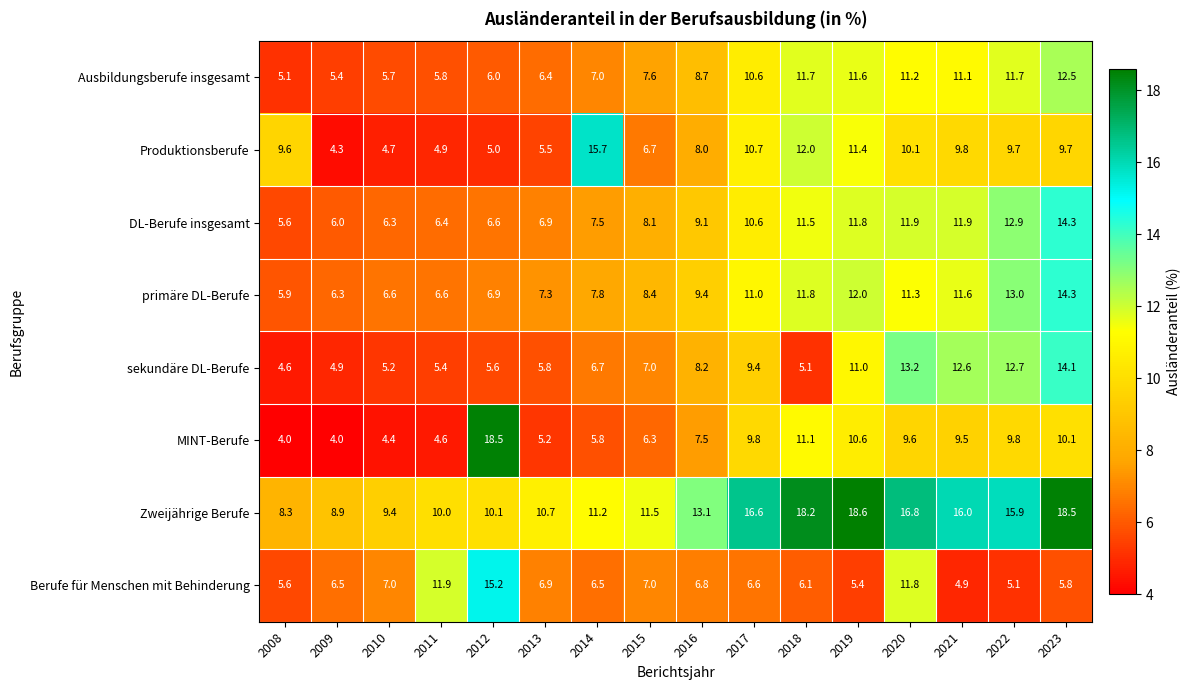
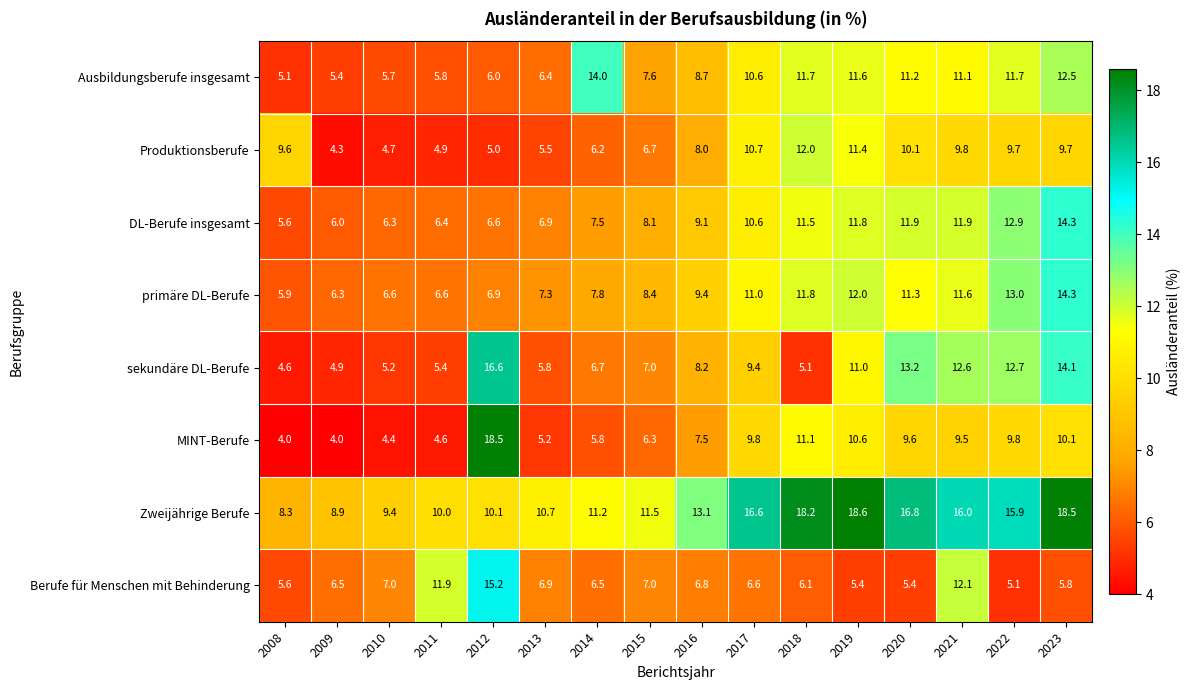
  {
    "Ausbildungsberufe insgesamt": {
      "2008": 5.1,
      "2009": 5.4,
      "2010": 5.7,
      "2011": 5.8,
      "2012": 6.0,
      "2013": 6.4,
-     "2014": 7.0,
+     "2014": 14.0,
      "2015": 7.6,
      "2016": 8.7,
      "2017": 10.6,
      "2018": 11.7,
      "2019": 11.6,
      "2020": 11.2,
      "2021": 11.1,
      "2022": 11.7,
      "2023": 12.5
    },
    "Produktionsberufe": {
      "2008": 9.6,
      "2009": 4.3,
      "2010": 4.7,
      "2011": 4.9,
      "2012": 5.0,
      "2013": 5.5,
-     "2014": 15.7,
+     "2014": 6.2,
      "2015": 6.7,
      "2016": 8.0,
      "2017": 10.7,
      "2018": 12.0,
      "2019": 11.4,
      "2020": 10.1,
      "2021": 9.8,
      "2022": 9.7,
      "2023": 9.7
    },
    "DL-Berufe insgesamt": {
      "2008": 5.6,
      "2009": 6.0,
      "2010": 6.3,
      "2011": 6.4,
      "2012": 6.6,
      "2013": 6.9,
      "2014": 7.5,
      "2015": 8.1,
      "2016": 9.1,
      "2017": 10.6,
      "2018": 11.5,
      "2019": 11.8,
      "2020": 11.9,
      "2021": 11.9,
      "2022": 12.9,
      "2023": 14.3
    },
    "primäre DL-Berufe": {
      "2008": 5.9,
      "2009": 6.3,
      "2010": 6.6,
      "2011": 6.6,
      "2012": 6.9,
      "2013": 7.3,
      "2014": 7.8,
      "2015": 8.4,
      "2016": 9.4,
      "2017": 11.0,
      "2018": 11.8,
      "2019": 12.0,
      "2020": 11.3,
      "2021": 11.6,
      "2022": 13.0,
      "2023": 14.3
    },
    "sekundäre DL-Berufe": {
      "2008": 4.6,
      "2009": 4.9,
      "2010": 5.2,
      "2011": 5.4,
-     "2012": 5.6,
+     "2012": 16.6,
      "2013": 5.8,
      "2014": 6.7,
      "2015": 7.0,
      "2016": 8.2,
      "2017": 9.4,
      "2018": 5.1,
      "2019": 11.0,
      "2020": 13.2,
      "2021": 12.6,
      "2022": 12.7,
      "2023": 14.1
    },
    "MINT-Berufe": {
      "2008": 4.0,
      "2009": 4.0,
      "2010": 4.4,
      "2011": 4.6,
      "2012": 18.5,
      "2013": 5.2,
      "2014": 5.8,
      "2015": 6.3,
      "2016": 7.5,
      "2017": 9.8,
      "2018": 11.1,
      "2019": 10.6,
      "2020": 9.6,
      "2021": 9.5,
      "2022": 9.8,
      "2023": 10.1
    },
    "Zweijährige Berufe": {
      "2008": 8.3,
      "2009": 8.9,
      "2010": 9.4,
      "2011": 10.0,
      "2012": 10.1,
      "2013": 10.7,
      "2014": 11.2,
      "2015": 11.5,
      "2016": 13.1,
      "2017": 16.6,
      "2018": 18.2,
      "2019": 18.6,
      "2020": 16.8,
      "2021": 16.0,
      "2022": 15.9,
      "2023": 18.5
    },
    "Berufe für Menschen mit Behinderung": {
      "2008": 5.6,
      "2009": 6.5,
      "2010": 7.0,
      "2011": 11.9,
      "2012": 15.2,
      "2013": 6.9,
      "2014": 6.5,
      "2015": 7.0,
      "2016": 6.8,
      "2017": 6.6,
      "2018": 6.1,
      "2019": 5.4,
-     "2020": 11.8,
-     "2021": 4.9,
+     "2020": 5.4,
+     "2021": 12.1,
      "2022": 5.1,
      "2023": 5.8
    }
  }
